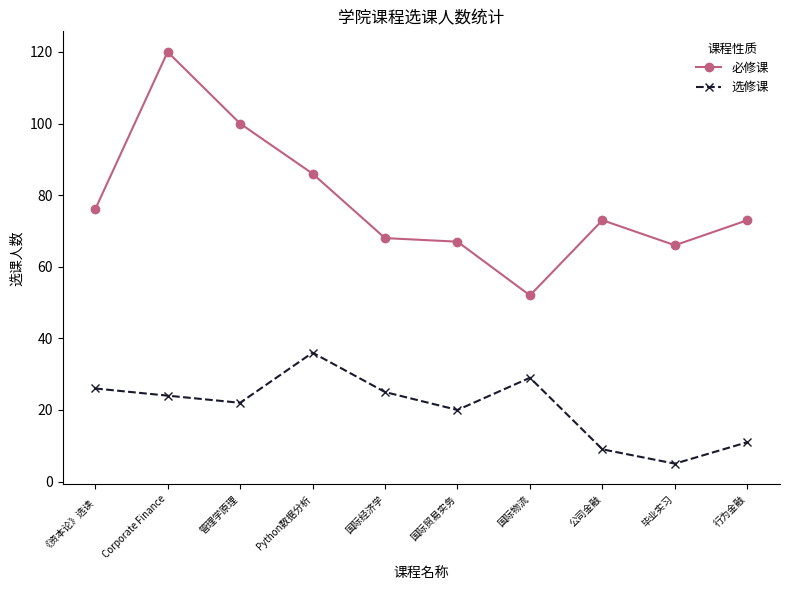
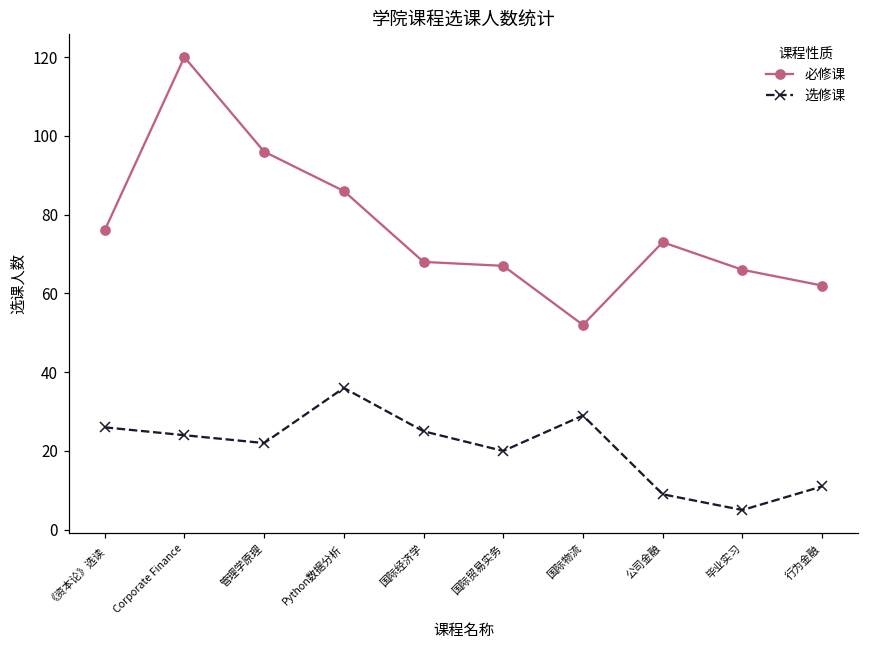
  {
    "必修课": {
      "《资本论》选读": 76,
      "Corporate Finance": 120,
-     "管理学原理": 100,
+     "管理学原理": 96,
      "Python数据分析": 86,
      "国际经济学": 68,
      "国际贸易实务": 67,
      "国际物流": 52,
      "公司金融": 73,
      "毕业实习": 66,
-     "行为金融": 73
+     "行为金融": 62
    },
    "选修课": {
      "《资本论》选读": 26,
      "Corporate Finance": 24,
      "管理学原理": 22,
      "Python数据分析": 36,
      "国际经济学": 25,
      "国际贸易实务": 20,
      "国际物流": 29,
      "公司金融": 9,
      "毕业实习": 5,
      "行为金融": 11
    }
  }
